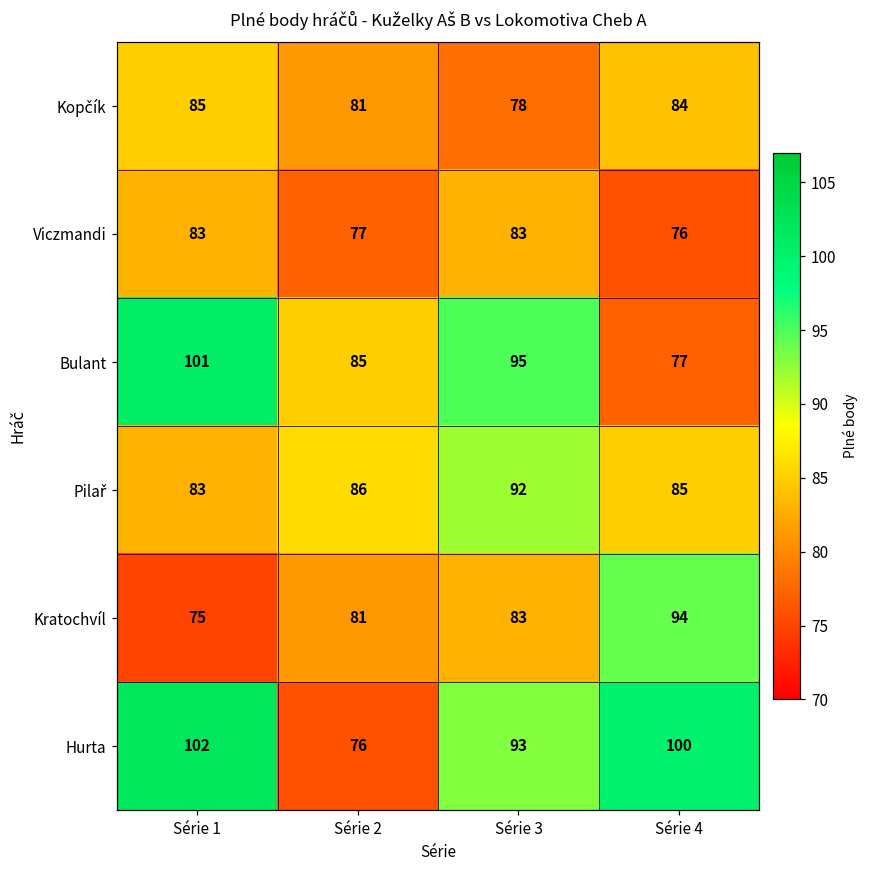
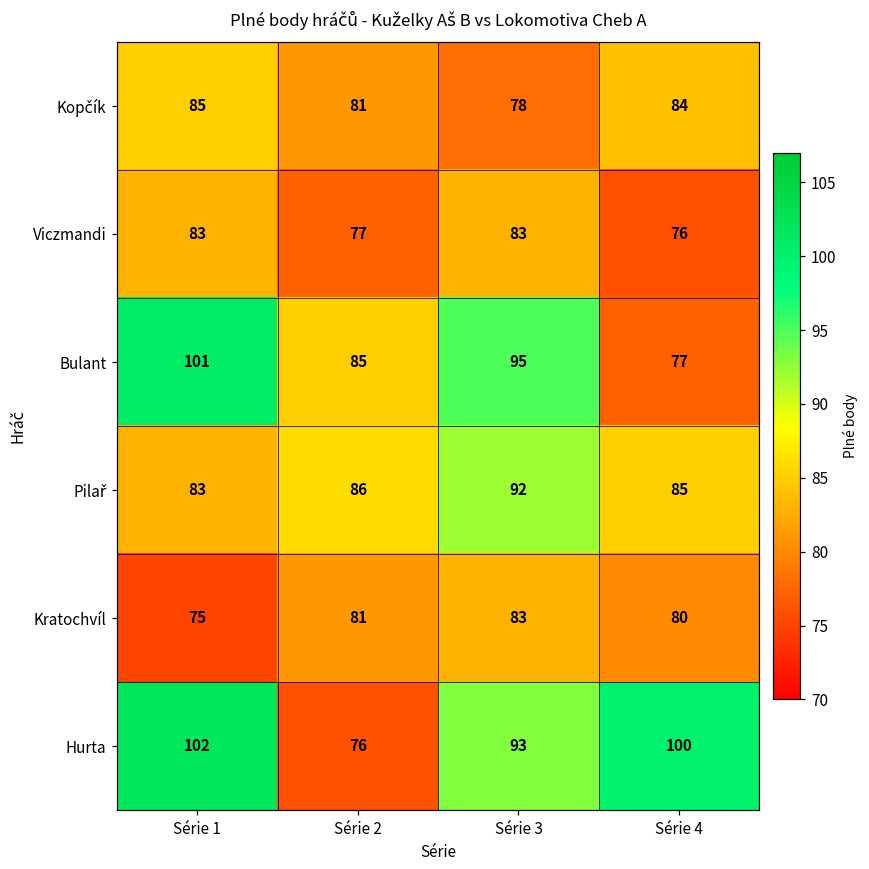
  {
    "Kopčík": {
      "Série 1": 85,
      "Série 2": 81,
      "Série 3": 78,
      "Série 4": 84
    },
    "Viczmandi": {
      "Série 1": 83,
      "Série 2": 77,
      "Série 3": 83,
      "Série 4": 76
    },
    "Bulant": {
      "Série 1": 101,
      "Série 2": 85,
      "Série 3": 95,
      "Série 4": 77
    },
    "Pilař": {
      "Série 1": 83,
      "Série 2": 86,
      "Série 3": 92,
      "Série 4": 85
    },
    "Kratochvíl": {
      "Série 1": 75,
      "Série 2": 81,
      "Série 3": 83,
-     "Série 4": 94
+     "Série 4": 80
    },
    "Hurta": {
      "Série 1": 102,
      "Série 2": 76,
      "Série 3": 93,
      "Série 4": 100
    }
  }
